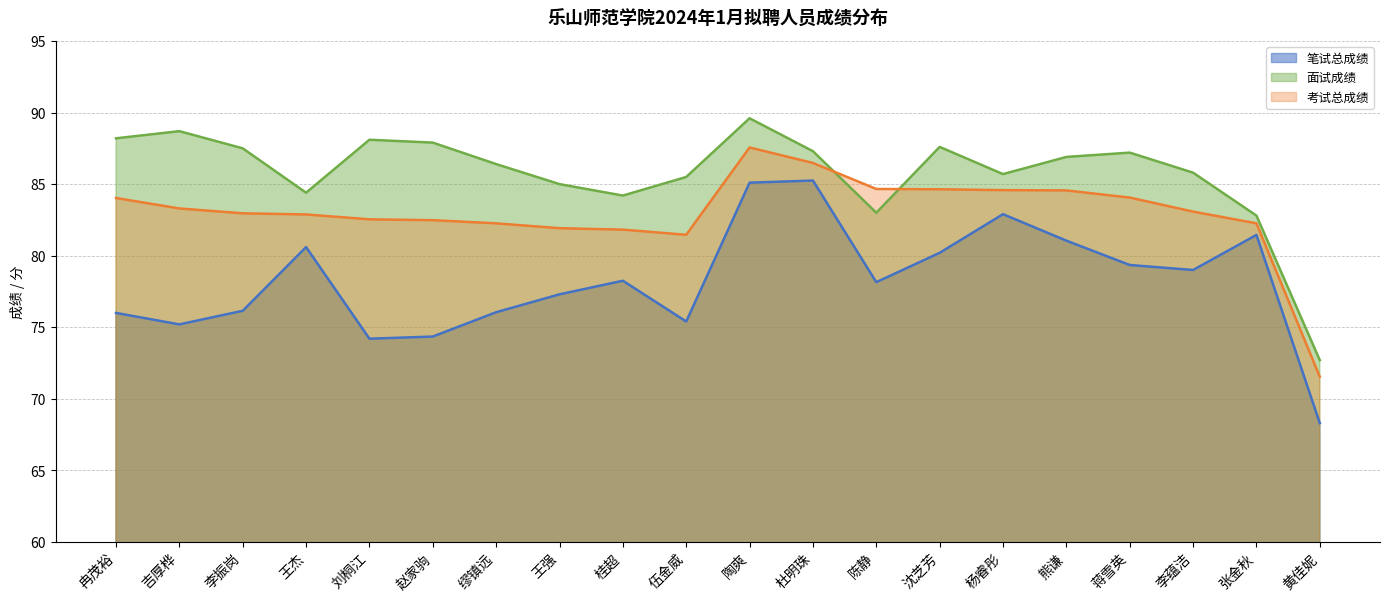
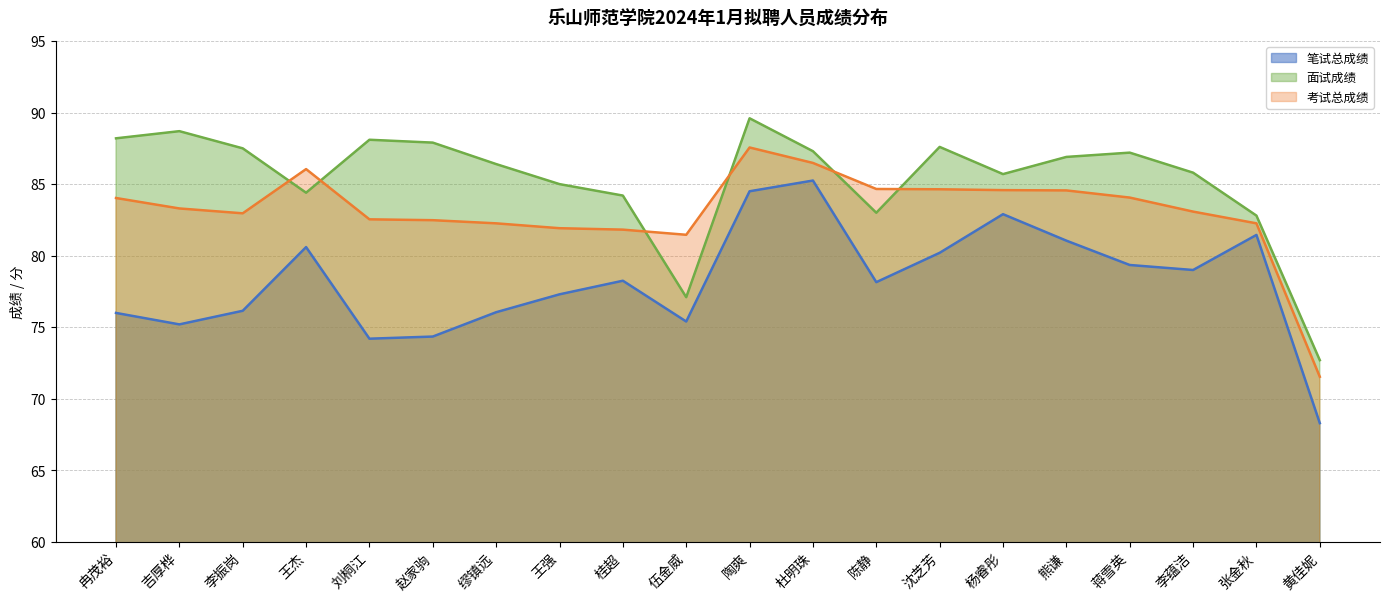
  {
    "笔试总成绩": {
      "冉茂裕": 76.0,
      "吉厚桦": 75.2,
      "李振岗": 76.2,
      "王杰": 80.6,
      "刘桐江": 74.2,
      "赵家驹": 74.4,
      "缪镇远": 76.1,
      "王强": 77.3,
      "桂超": 78.3,
      "伍金威": 75.4,
-     "陶爽": 85.1,
+     "陶爽": 84.5,
      "杜明珠": 85.3,
      "陈静": 78.2,
      "沈芝芳": 80.2,
      "杨睿彤": 82.9,
      "熊谦": 81.1,
      "蒋雪英": 79.4,
      "李蕴洁": 79.0,
      "张金秋": 81.5,
      "黄佳妮": 68.3
    },
    "面试成绩": {
      "冉茂裕": 88.2,
      "吉厚桦": 88.7,
      "李振岗": 87.5,
      "王杰": 84.4,
      "刘桐江": 88.1,
      "赵家驹": 87.9,
      "缪镇远": 86.4,
      "王强": 85.0,
      "桂超": 84.2,
-     "伍金威": 85.5,
+     "伍金威": 77.1,
      "陶爽": 89.6,
      "杜明珠": 87.3,
      "陈静": 83.0,
      "沈芝芳": 87.6,
      "杨睿彤": 85.7,
      "熊谦": 86.9,
      "蒋雪英": 87.2,
      "李蕴洁": 85.8,
      "张金秋": 82.8,
      "黄佳妮": 72.7
    },
    "考试总成绩": {
      "冉茂裕": 84.0,
      "吉厚桦": 83.3,
      "李振岗": 83.0,
-     "王杰": 82.9,
+     "王杰": 86.1,
      "刘桐江": 82.5,
      "赵家驹": 82.5,
      "缪镇远": 82.3,
      "王强": 81.9,
      "桂超": 81.8,
      "伍金威": 81.5,
      "陶爽": 87.6,
      "杜明珠": 86.5,
      "陈静": 84.7,
      "沈芝芳": 84.6,
      "杨睿彤": 84.6,
      "熊谦": 84.6,
      "蒋雪英": 84.1,
      "李蕴洁": 83.1,
      "张金秋": 82.3,
      "黄佳妮": 71.5
    }
  }
